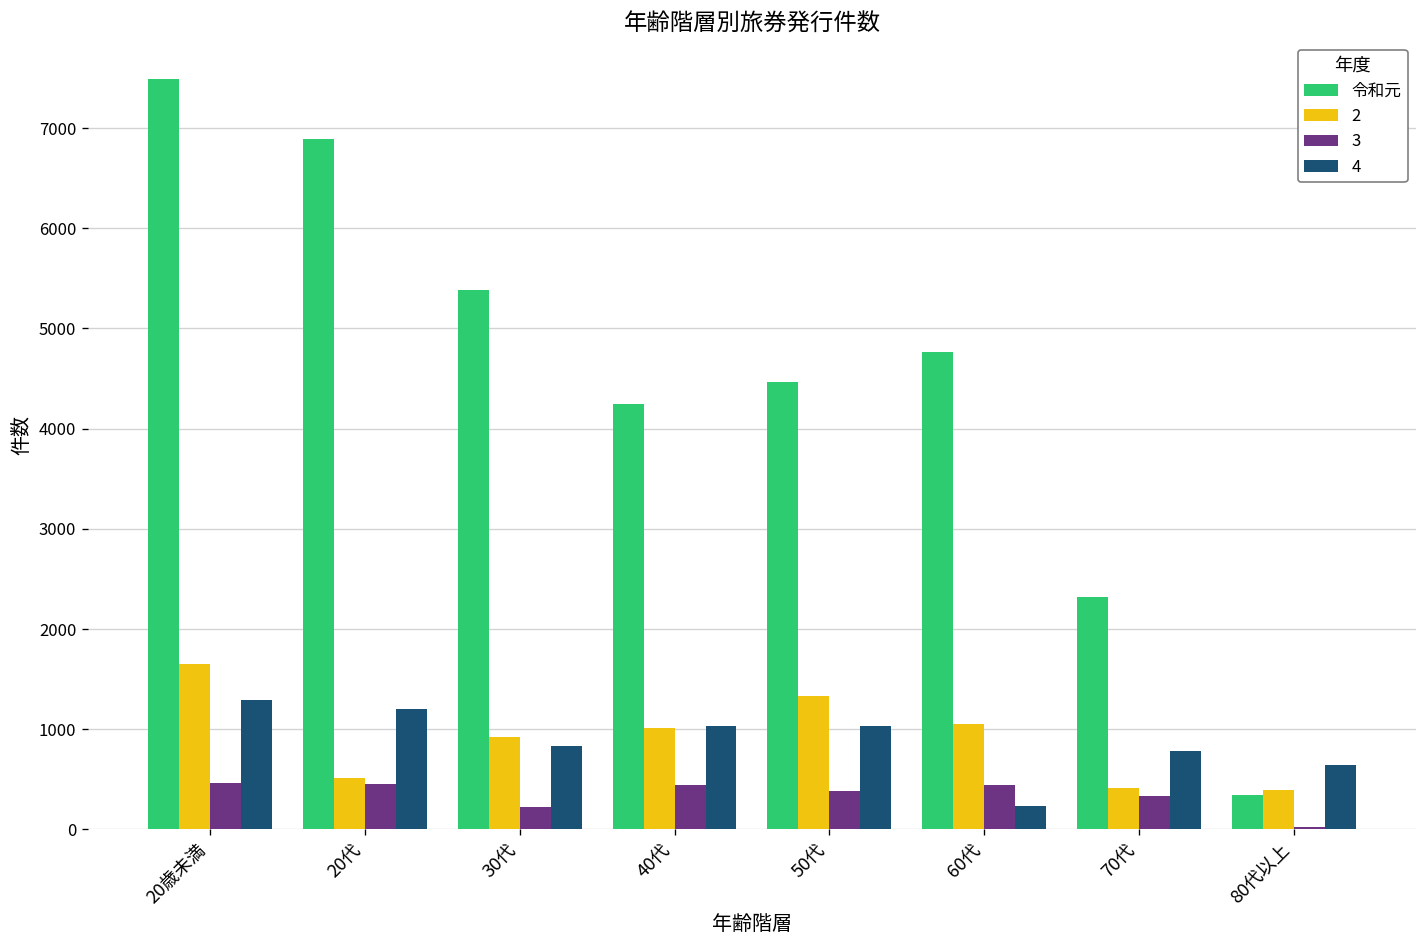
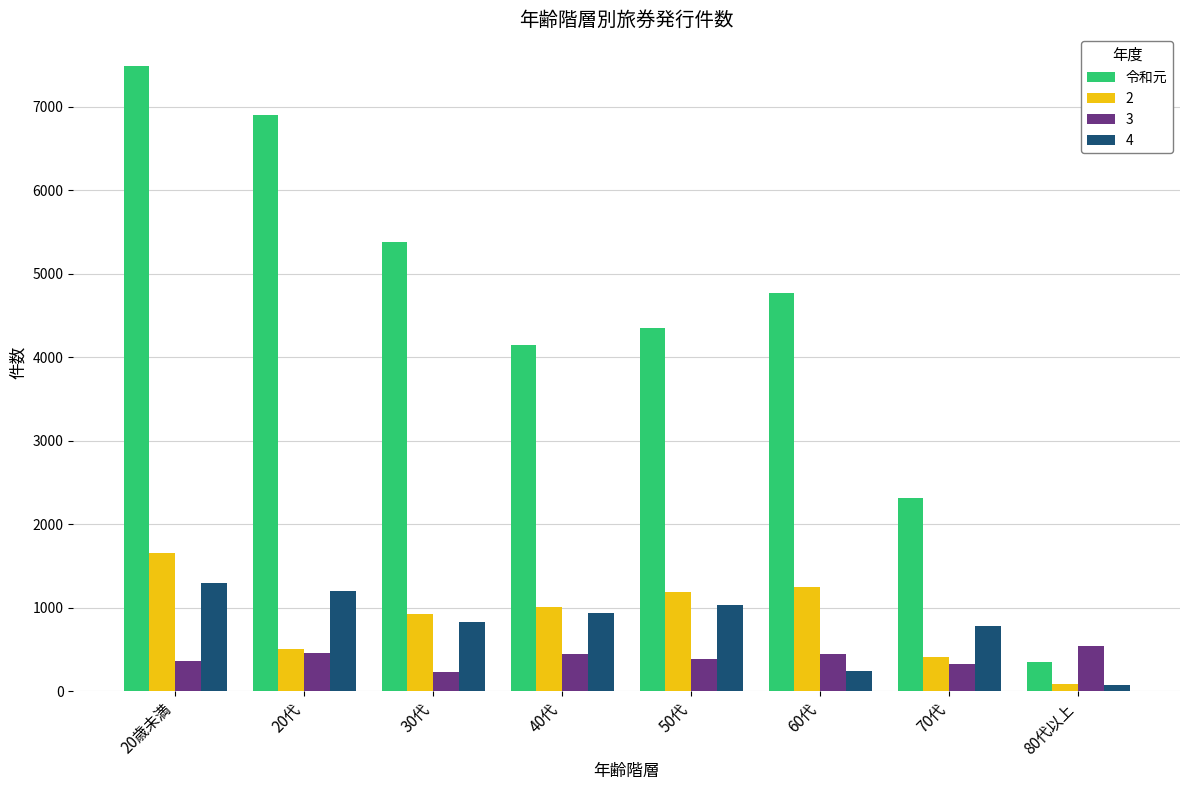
  {
    "令和元": {
      "20歳未満": 7500,
      "20代": 6900,
      "30代": 5400,
-     "40代": 4200,
-     "50代": 4500,
+     "40代": 4100,
+     "50代": 4300,
      "60代": 4800,
      "70代": 2300,
      "80代以上": 300
    },
    "2": {
      "20歳未満": 1700,
      "20代": 500,
      "30代": 900,
      "40代": 1000,
-     "50代": 1300,
-     "60代": 1000,
+     "50代": 1200,
+     "60代": 1300,
      "70代": 400,
-     "80代以上": 400
+     "80代以上": 100
    },
    "3": {
-     "20歳未満": 500,
+     "20歳未満": 400,
      "20代": 500,
      "30代": 200,
      "40代": 400,
      "50代": 400,
      "60代": 400,
      "70代": 300,
-     "80代以上": 0
+     "80代以上": 500
    },
    "4": {
      "20歳未満": 1300,
      "20代": 1200,
      "30代": 800,
-     "40代": 1000,
+     "40代": 900,
      "50代": 1000,
      "60代": 200,
      "70代": 800,
-     "80代以上": 600
+     "80代以上": 100
    }
  }
